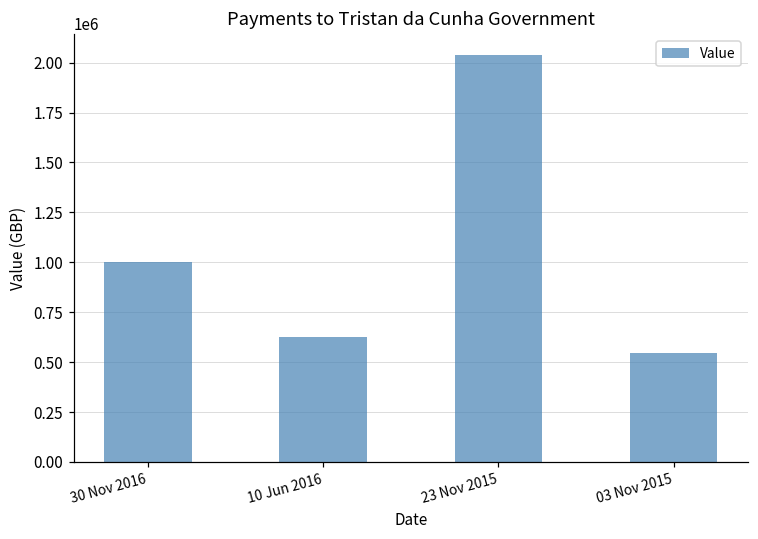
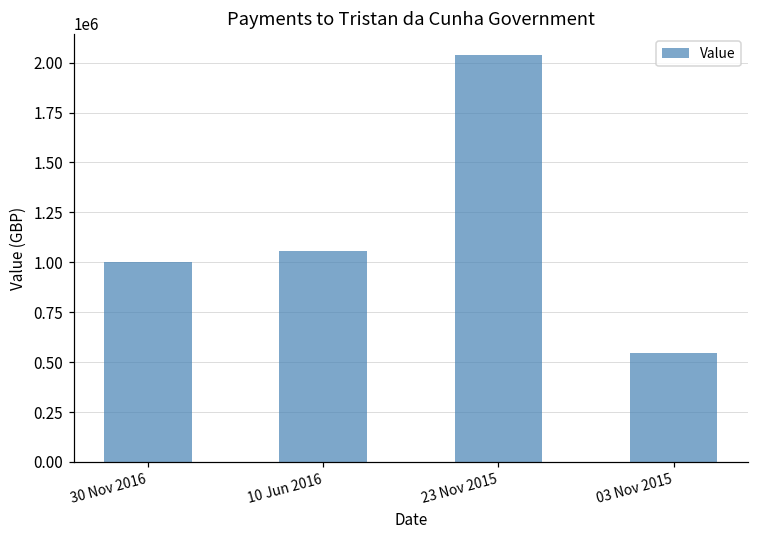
  {
    "30 Nov 2016": 1000000,
-   "10 Jun 2016": 620000,
+   "10 Jun 2016": 1060000,
    "23 Nov 2015": 2040000,
    "03 Nov 2015": 540000
  }
